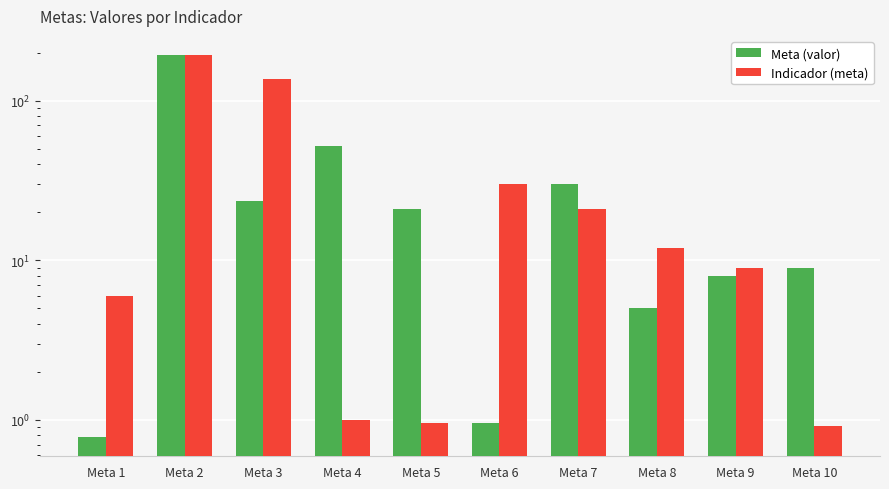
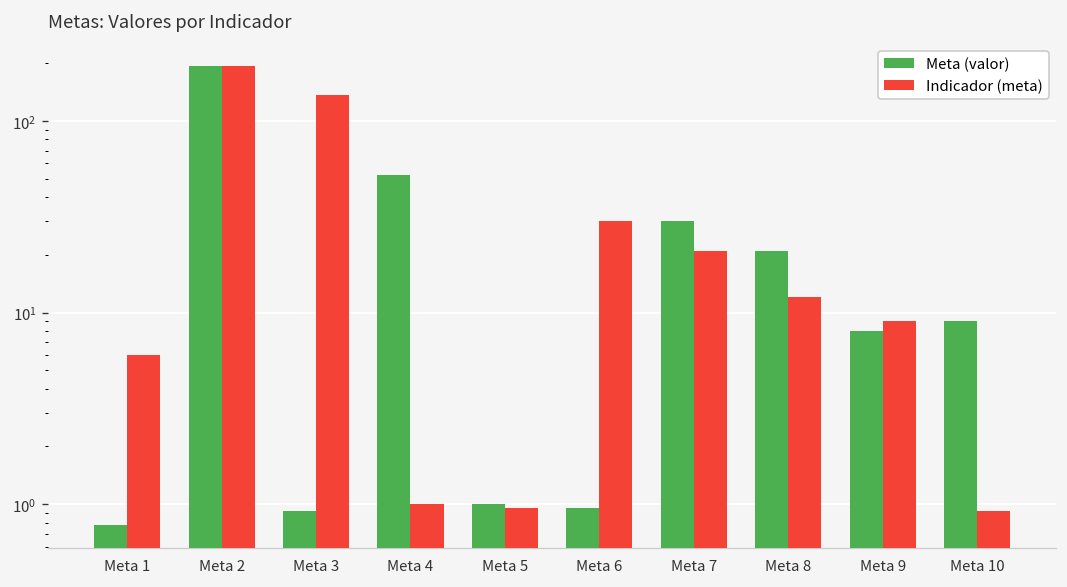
  {
    "Meta (valor)": {
      "Meta 1": 0.8,
      "Meta 2": 190,
-     "Meta 3": 24,
+     "Meta 3": 0.9,
      "Meta 4": 52,
-     "Meta 5": 21,
+     "Meta 5": 1,
      "Meta 6": 1.0,
      "Meta 7": 30,
-     "Meta 8": 5,
+     "Meta 8": 21,
      "Meta 9": 8,
      "Meta 10": 9
    },
    "Indicador (meta)": {
      "Meta 1": 6.0,
      "Meta 2": 190,
      "Meta 3": 140,
      "Meta 4": 1.0,
      "Meta 5": 1.0,
      "Meta 6": 30,
      "Meta 7": 21,
      "Meta 8": 12,
      "Meta 9": 9,
      "Meta 10": 0.9
    }
  }
